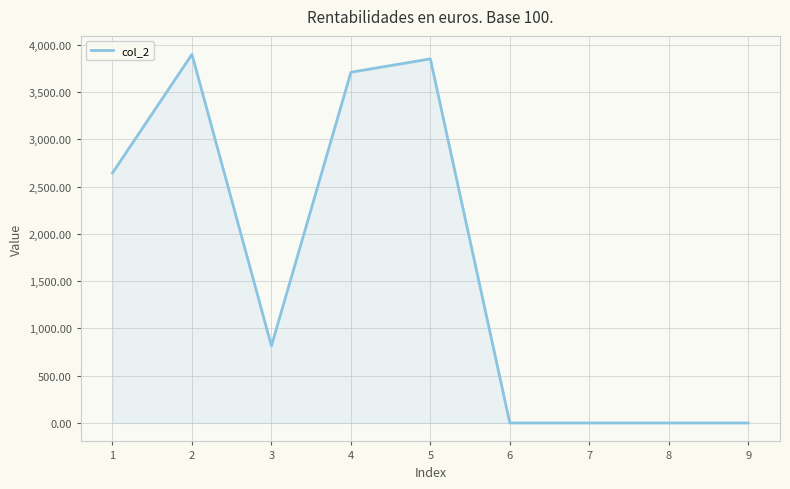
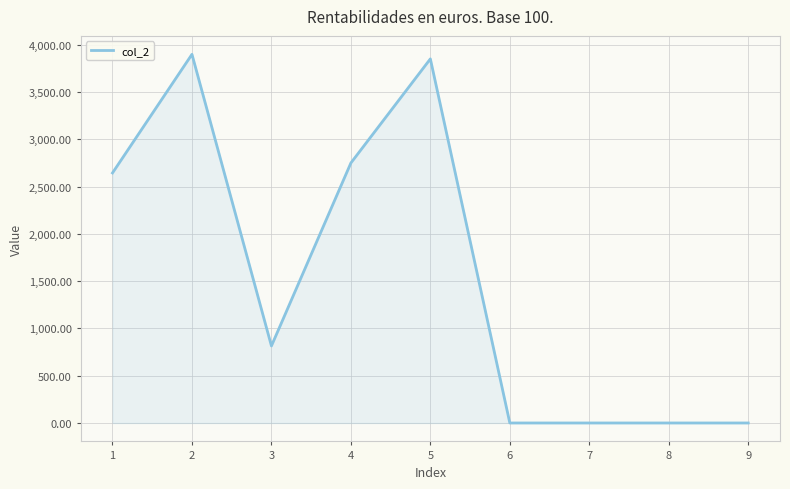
  {
    "1": "2,600",
    "2": "3,900",
    "3": "800",
-   "4": "3,700",
+   "4": "2,800",
    "5": "3,900",
    "6": "0",
    "7": "0",
    "8": "0",
    "9": "0"
  }
